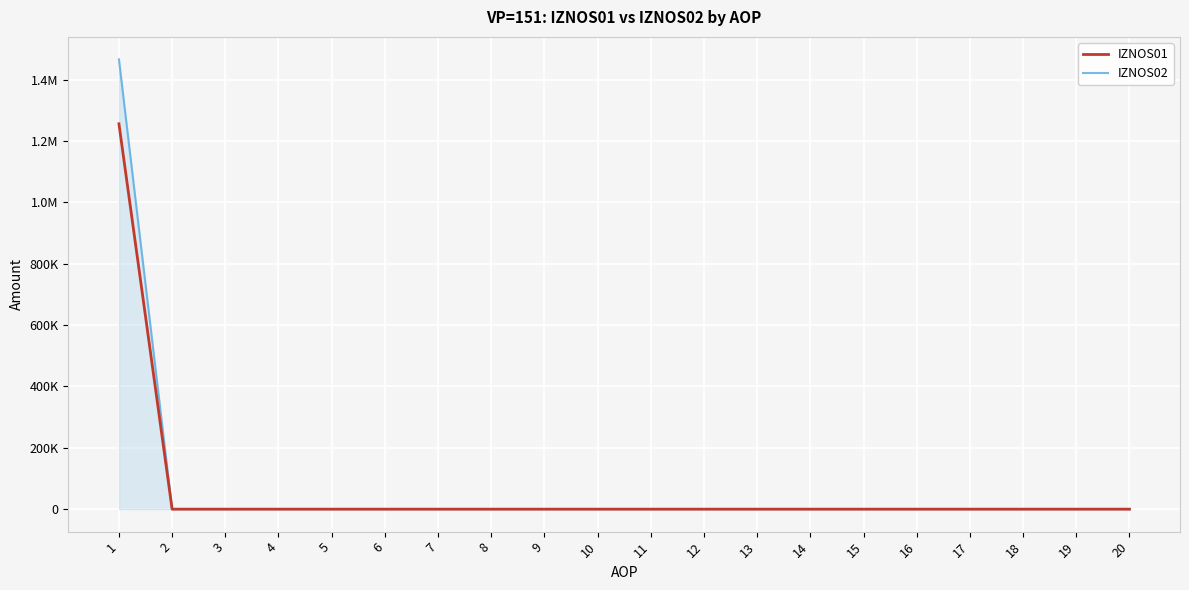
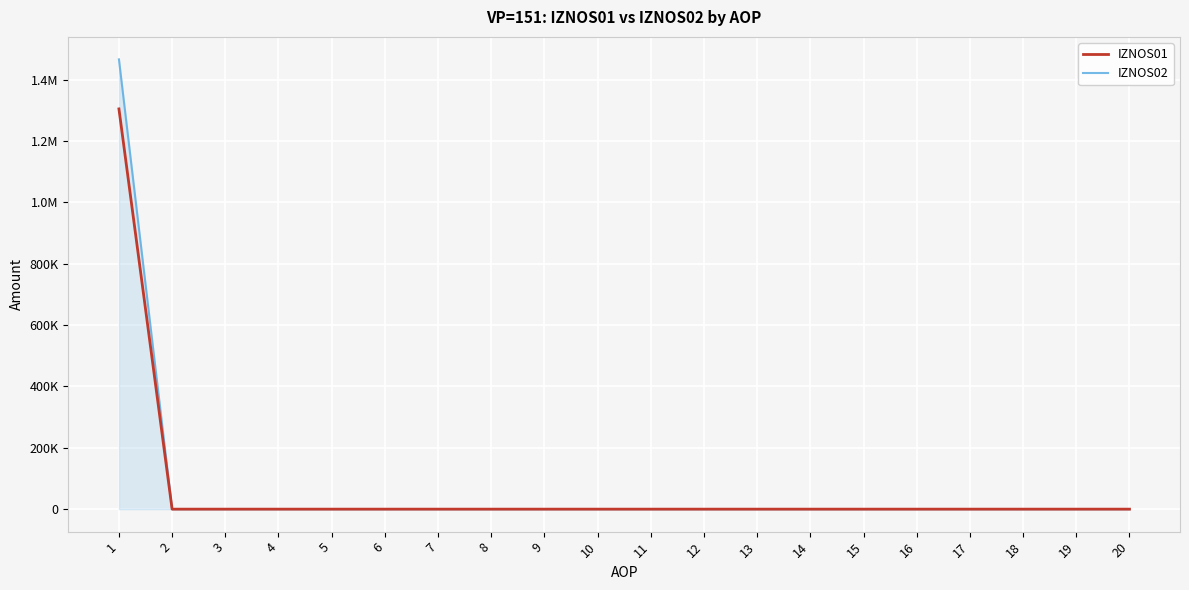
  {
    "IZNOS01": {
-     "1": 1260000
+     "1": 1310000
    },
    "IZNOS02": {
      "1": 1470000
    }
  }
